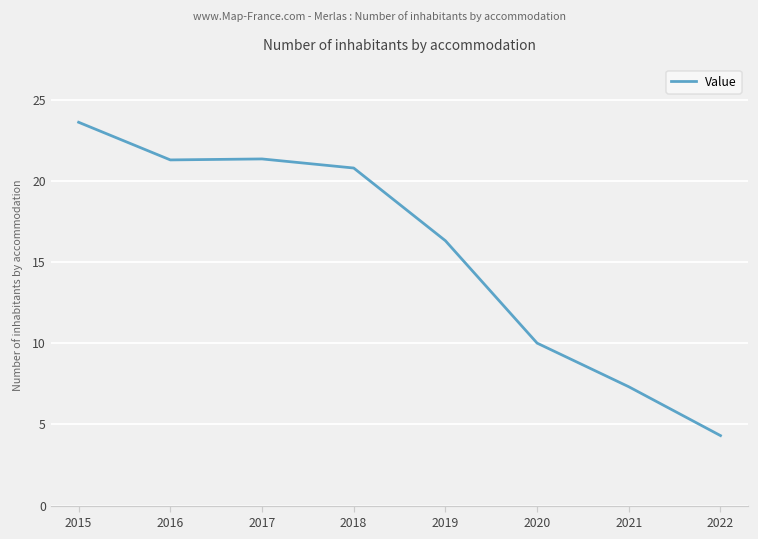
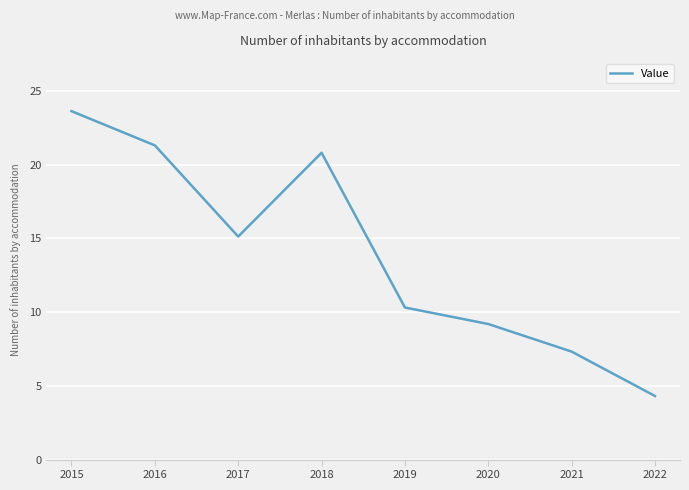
  {
    "2015": 23.6,
    "2016": 21.3,
-   "2017": 21.4,
+   "2017": 15.1,
    "2018": 20.8,
-   "2019": 16.3,
-   "2020": 10.0,
+   "2019": 10.3,
+   "2020": 9.2,
    "2021": 7.3,
    "2022": 4.3
  }
